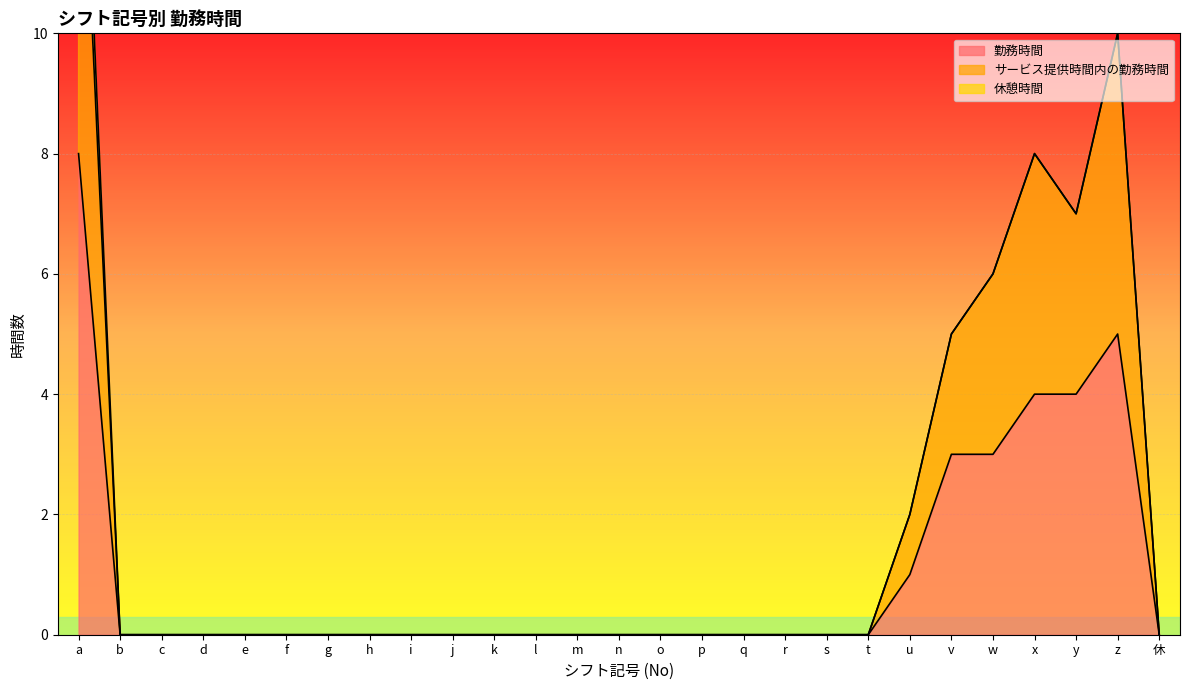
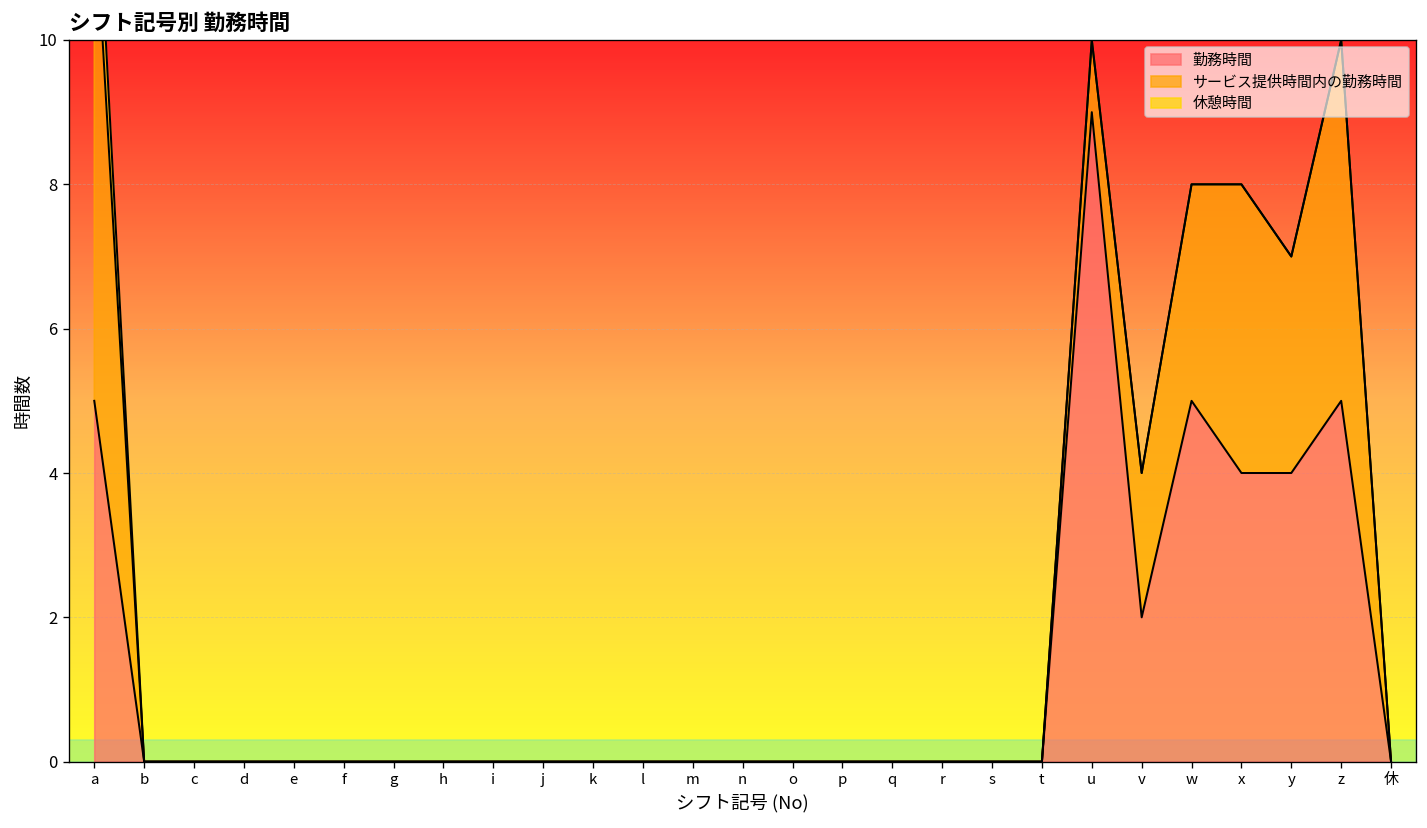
  {
    "勤務時間": {
-     "a": 8,
-     "u": 1,
-     "v": 3,
-     "w": 3,
+     "a": 5,
+     "u": 9,
+     "v": 2,
+     "w": 5,
      "x": 4,
      "y": 4,
      "z": 5
    }
  }
